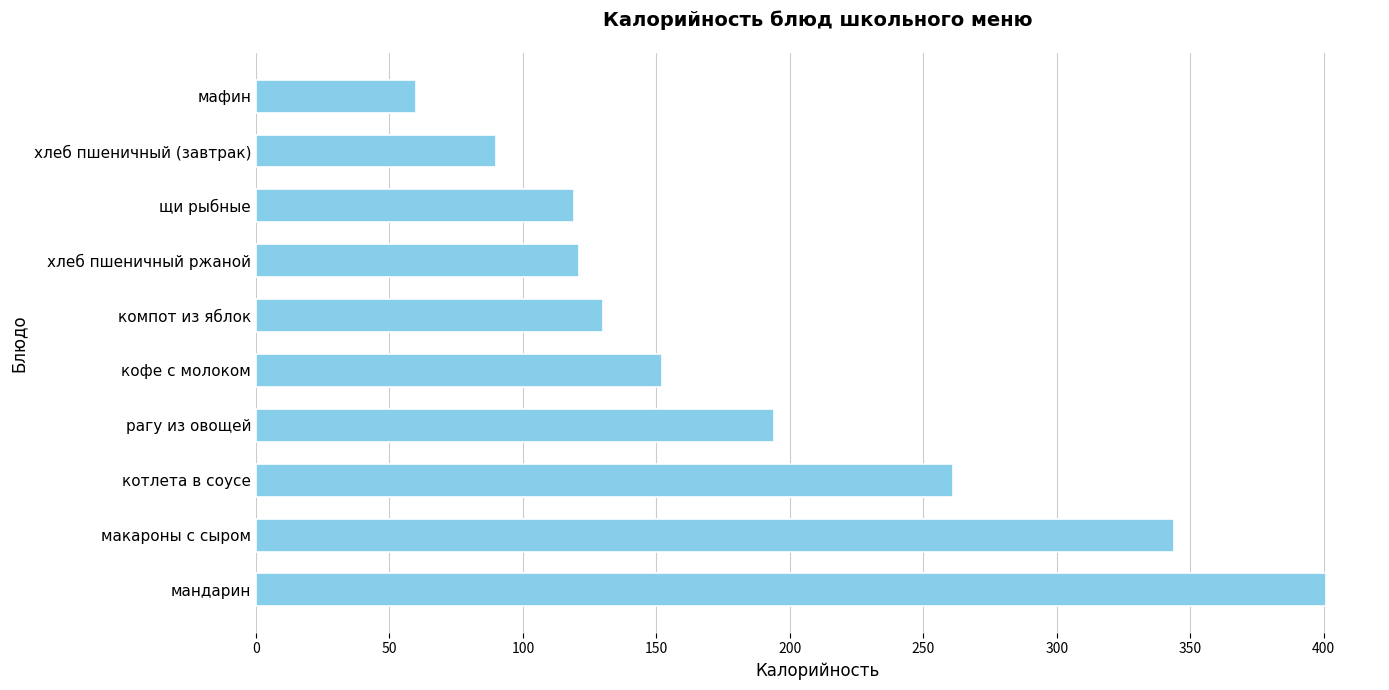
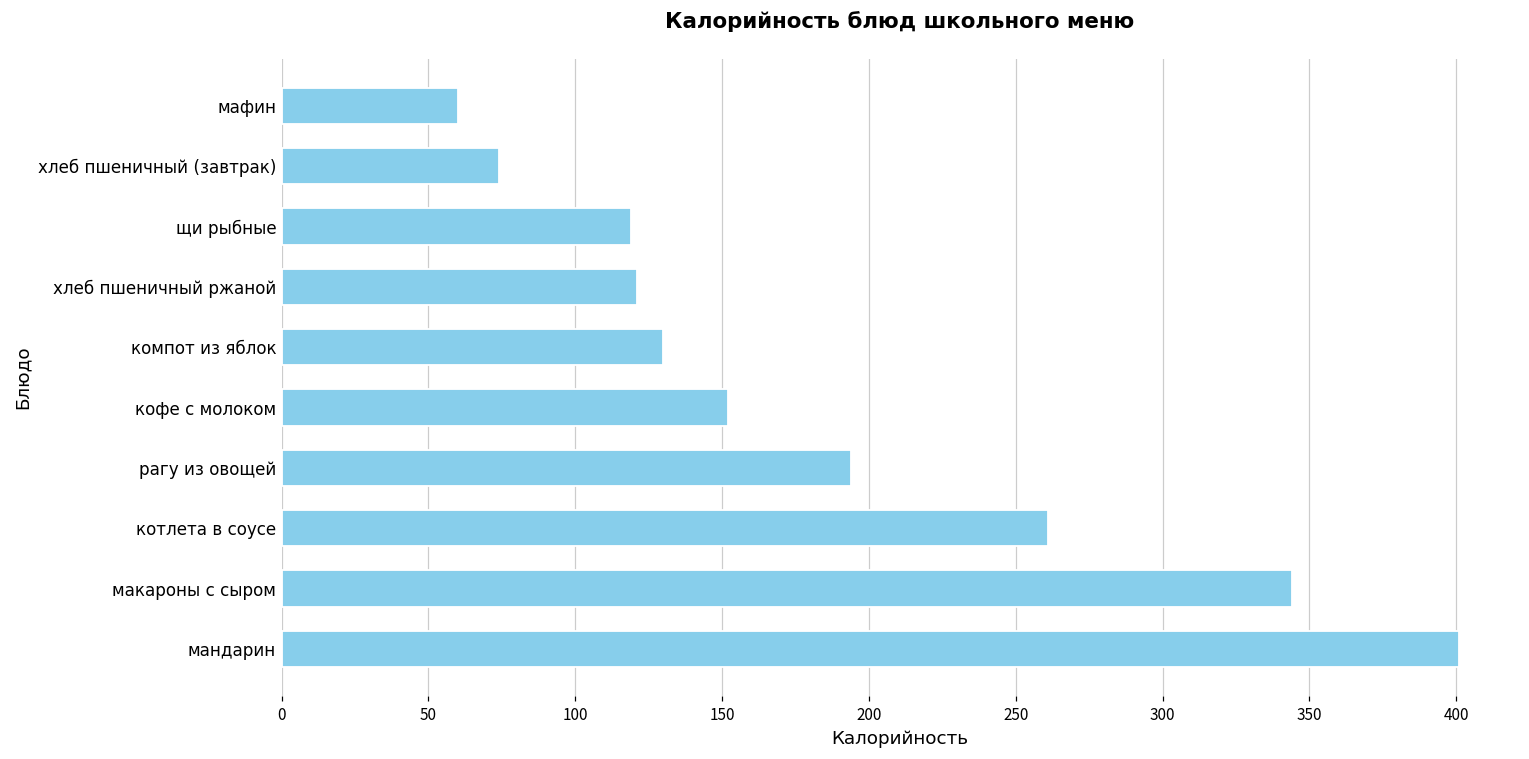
  {
    "мафин": 60,
-   "хлеб пшеничный (завтрак)": 90,
+   "хлеб пшеничный (завтрак)": 74,
    "щи рыбные": 119,
    "хлеб пшеничный ржаной": 121,
    "компот из яблок": 130,
    "кофе с молоком": 152,
    "рагу из овощей": 194,
    "котлета в соусе": 261,
    "макароны с сыром": 344,
    "мандарин": 401
  }
